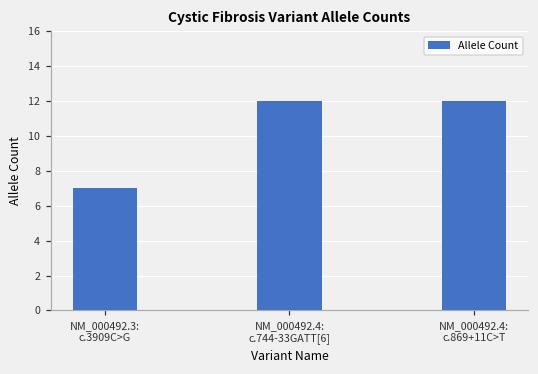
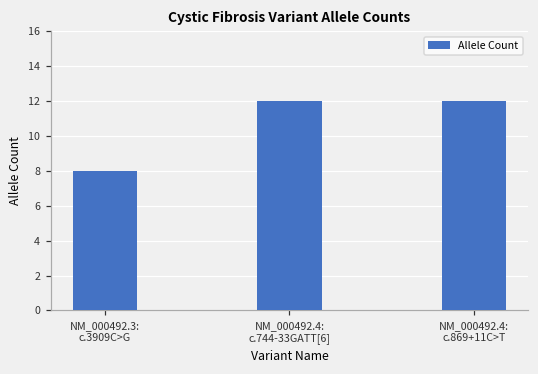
  {
-   "NM_000492.3: c.3909C>G": 7,
+   "NM_000492.3: c.3909C>G": 8,
    "NM_000492.4: c.744-33GATT[6]": 12,
    "NM_000492.4: c.869+11C>T": 12
  }
